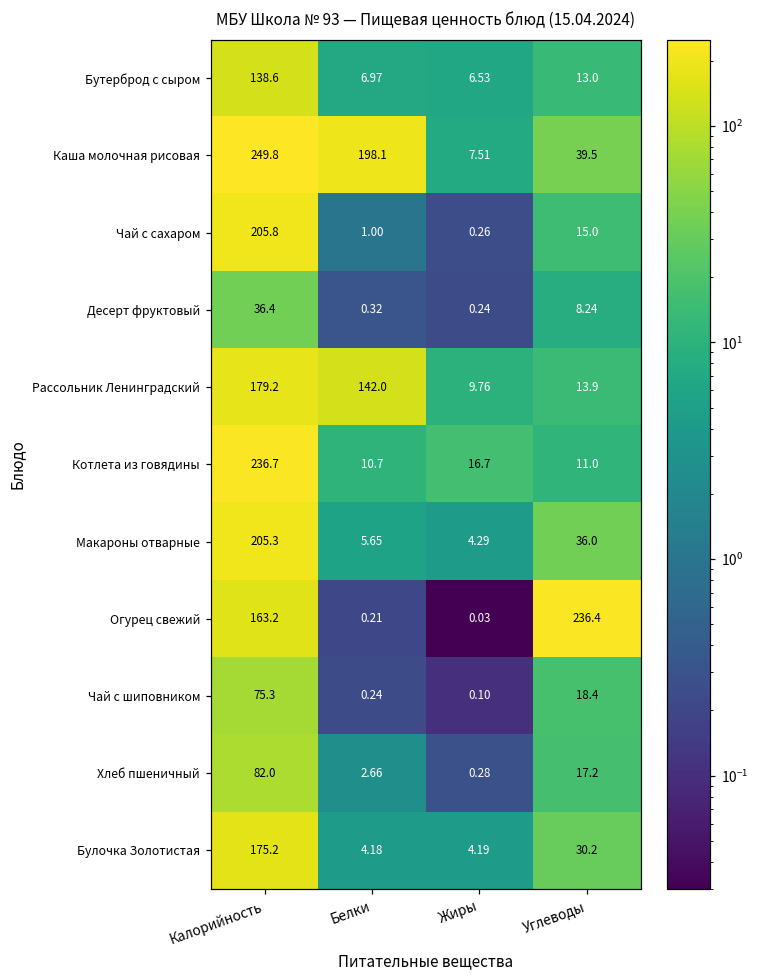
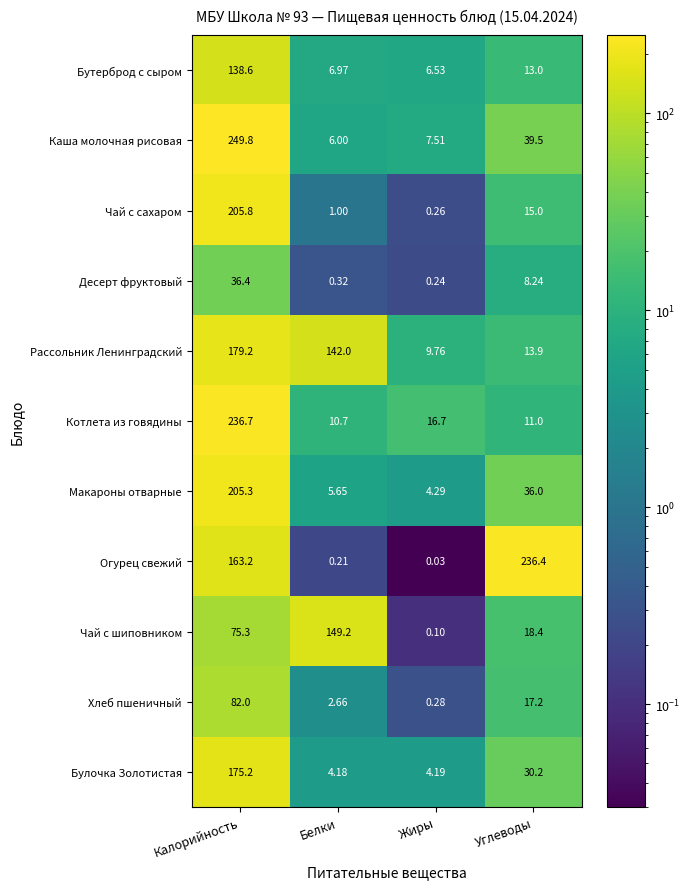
  {
    "Бутерброд с сыром": {
      "Калорийность": 138.6,
      "Белки": 6.97,
      "Жиры": 6.53,
      "Углеводы": 13.0
    },
    "Каша молочная рисовая": {
      "Калорийность": 249.8,
-     "Белки": 198.1,
+     "Белки": 6.00,
      "Жиры": 7.51,
      "Углеводы": 39.5
    },
    "Чай с сахаром": {
      "Калорийность": 205.8,
      "Белки": 1.00,
      "Жиры": 0.26,
      "Углеводы": 15.0
    },
    "Десерт фруктовый": {
      "Калорийность": 36.4,
      "Белки": 0.32,
      "Жиры": 0.24,
      "Углеводы": 8.24
    },
    "Рассольник Ленинградский": {
      "Калорийность": 179.2,
      "Белки": 142.0,
      "Жиры": 9.76,
      "Углеводы": 13.9
    },
    "Котлета из говядины": {
      "Калорийность": 236.7,
      "Белки": 10.7,
      "Жиры": 16.7,
      "Углеводы": 11.0
    },
    "Макароны отварные": {
      "Калорийность": 205.3,
      "Белки": 5.65,
      "Жиры": 4.29,
      "Углеводы": 36.0
    },
    "Огурец свежий": {
      "Калорийность": 163.2,
      "Белки": 0.21,
      "Жиры": 0.03,
      "Углеводы": 236.4
    },
    "Чай с шиповником": {
      "Калорийность": 75.3,
-     "Белки": 0.24,
+     "Белки": 149.2,
      "Жиры": 0.10,
      "Углеводы": 18.4
    },
    "Хлеб пшеничный": {
      "Калорийность": 82.0,
      "Белки": 2.66,
      "Жиры": 0.28,
      "Углеводы": 17.2
    },
    "Булочка Золотистая": {
      "Калорийность": 175.2,
      "Белки": 4.18,
      "Жиры": 4.19,
      "Углеводы": 30.2
    }
  }
